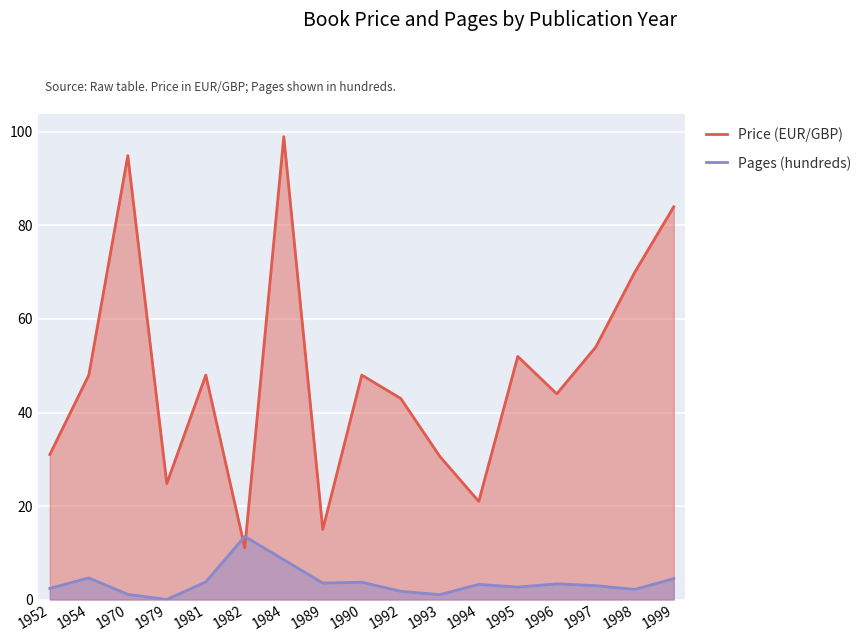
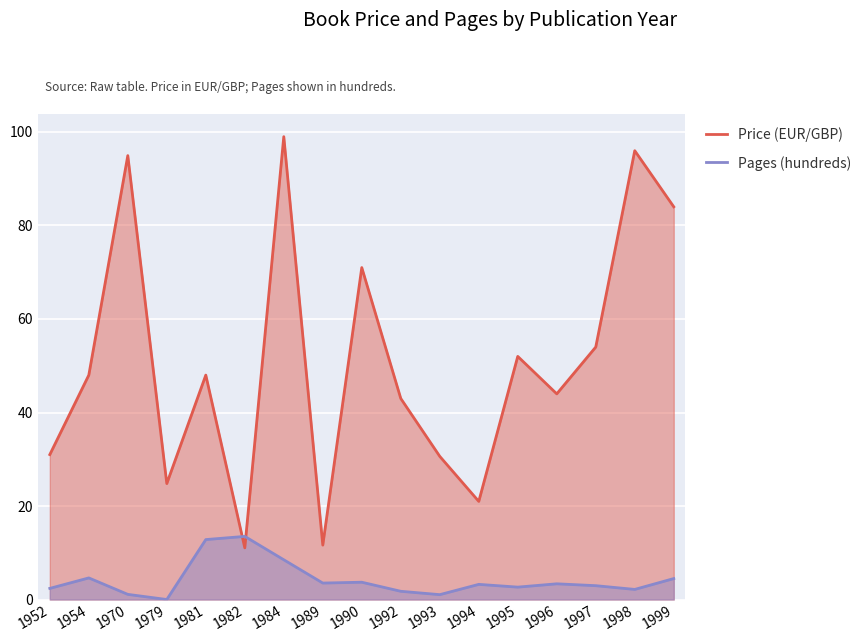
  {
    "Price (EUR/GBP)": {
      "1952": 31,
      "1954": 48,
      "1970": 95,
      "1979": 25,
      "1981": 48,
      "1982": 11,
      "1984": 99,
-     "1989": 15,
-     "1990": 48,
+     "1989": 12,
+     "1990": 71,
      "1992": 43,
      "1993": 31,
      "1994": 21,
      "1995": 52,
      "1996": 44,
      "1997": 54,
-     "1998": 70,
+     "1998": 96,
      "1999": 84
    },
    "Pages (hundreds)": {
      "1952": 2,
      "1954": 5,
      "1970": 1,
      "1979": 0,
-     "1981": 4,
+     "1981": 13,
      "1982": 14,
      "1984": 9,
      "1989": 4,
      "1990": 4,
      "1992": 2,
      "1993": 1,
      "1994": 3,
      "1995": 3,
      "1996": 3,
      "1997": 3,
      "1998": 2,
      "1999": 4
    }
  }
